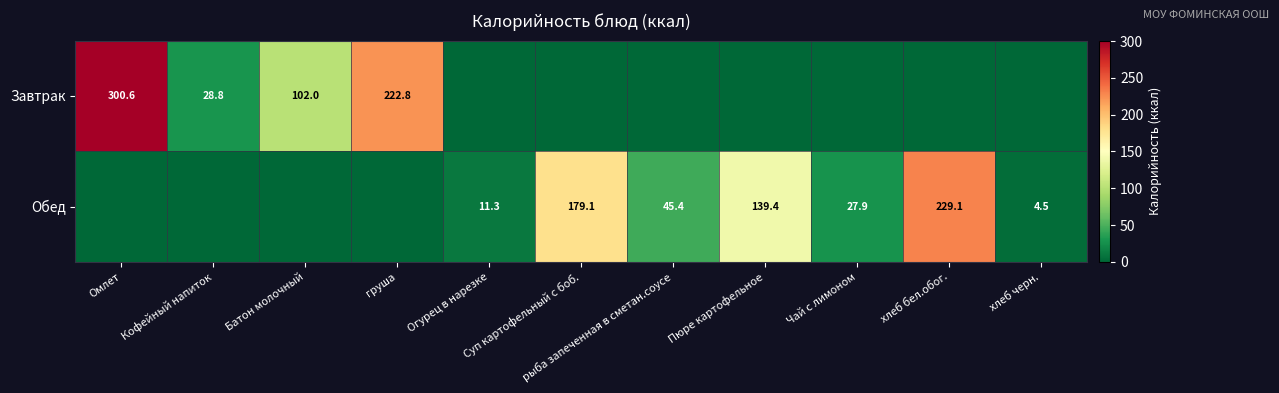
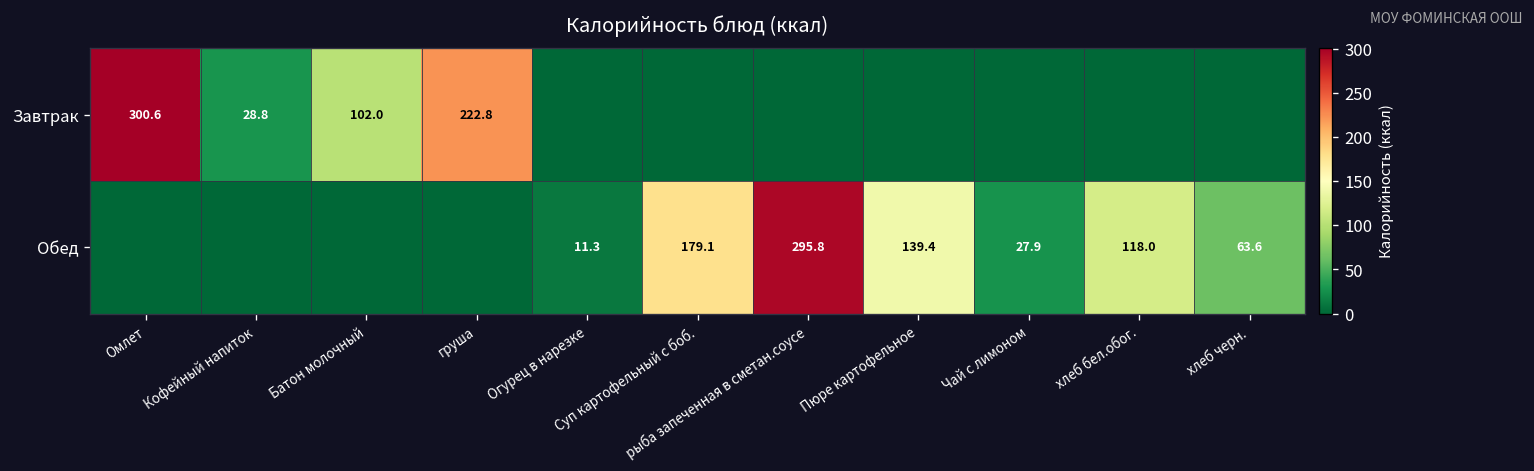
  {
    "Завтрак": {
      "Омлет": 300.6,
      "Кофейный напиток": 28.8,
      "Батон молочный": 102.0,
      "груша": 222.8
    },
    "Обед": {
      "Огурец в нарезке": 11.3,
      "Суп картофельный с боб.": 179.1,
-     "рыба запеченная в сметан.соусе": 45.4,
+     "рыба запеченная в сметан.соусе": 295.8,
      "Пюре картофельное": 139.4,
      "Чай с лимоном": 27.9,
-     "хлеб бел.обог.": 229.1,
-     "хлеб черн.": 4.5
+     "хлеб бел.обог.": 118.0,
+     "хлеб черн.": 63.6
    }
  }
